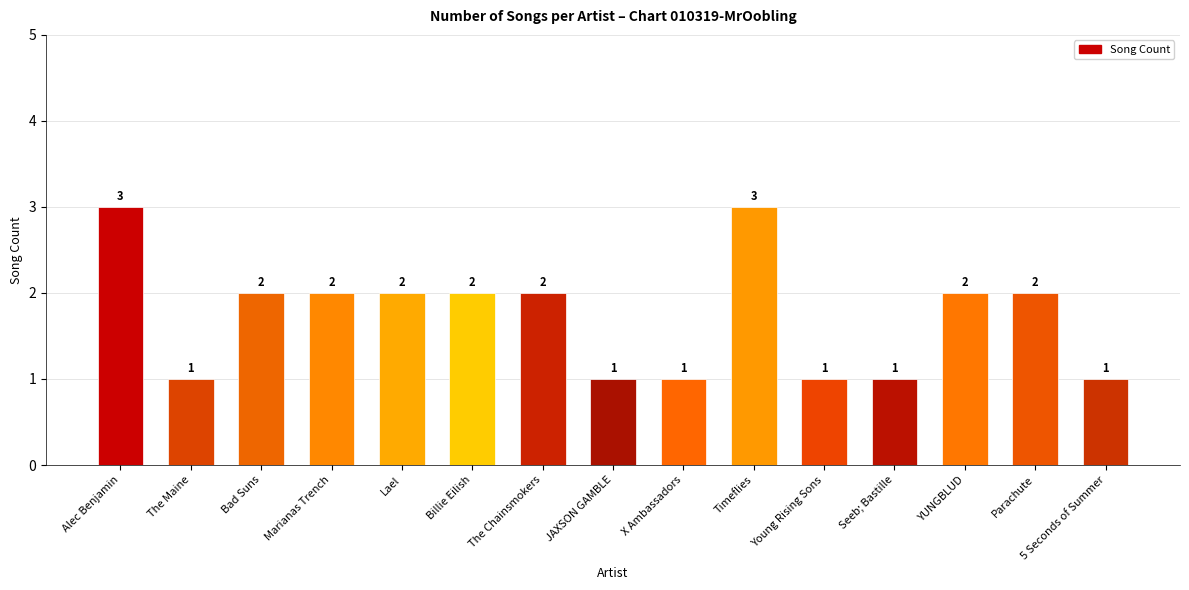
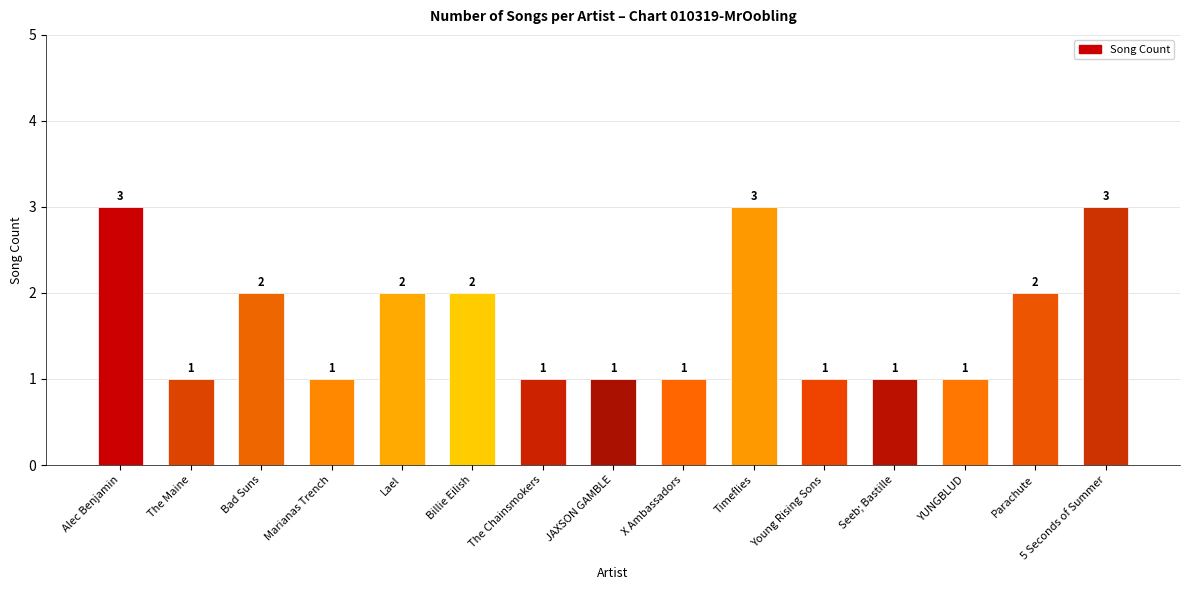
  {
    "Alec Benjamin": 3,
    "The Maine": 1,
    "Bad Suns": 2,
-   "Marianas Trench": 2,
+   "Marianas Trench": 1,
    "Lael": 2,
    "Billie Eilish": 2,
-   "The Chainsmokers": 2,
+   "The Chainsmokers": 1,
    "JAXSON GAMBLE": 1,
    "X Ambassadors": 1,
    "Timeflies": 3,
    "Young Rising Sons": 1,
    "Seeb; Bastille": 1,
-   "YUNGBLUD": 2,
+   "YUNGBLUD": 1,
    "Parachute": 2,
-   "5 Seconds of Summer": 1
+   "5 Seconds of Summer": 3
  }
